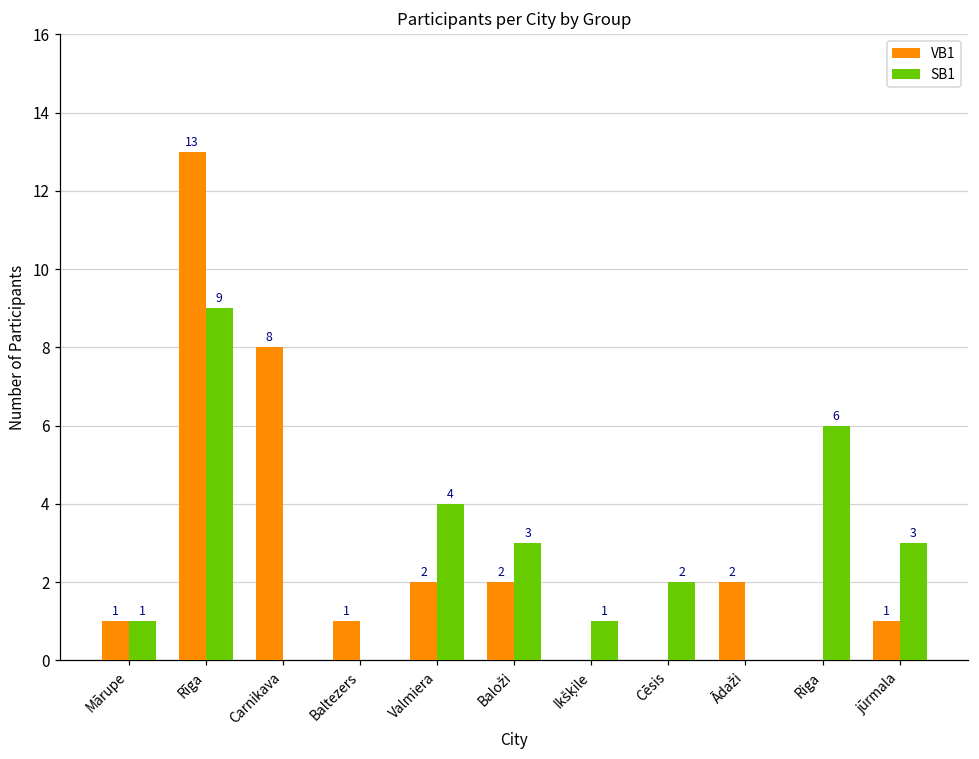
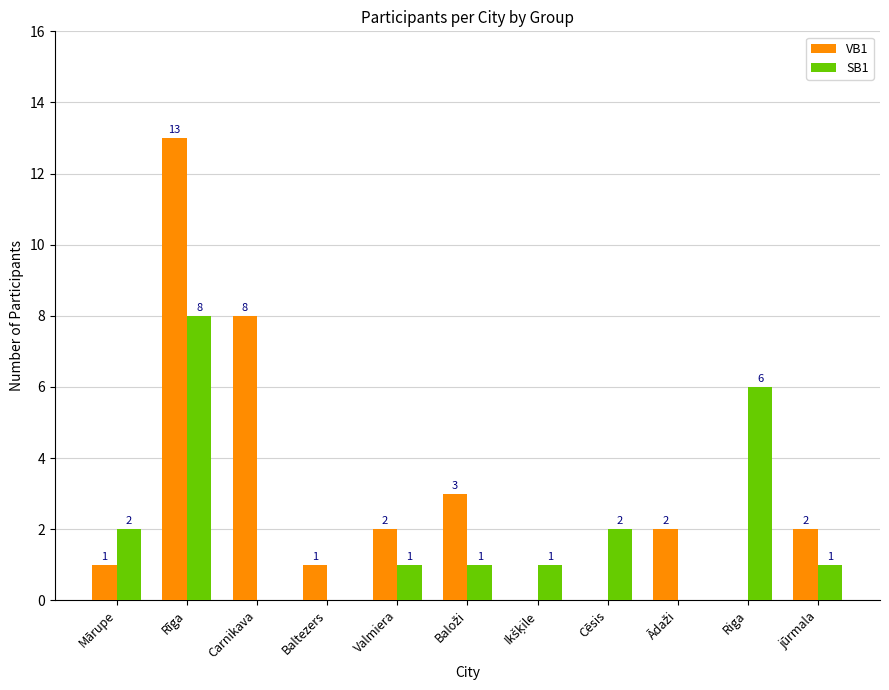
  {
    "VB1": {
      "Mārupe": 1,
      "Rīga": 13,
      "Carnikava": 8,
      "Baltezers": 1,
      "Valmiera": 2,
-     "Baloži": 2,
+     "Baloži": 3,
      "Ādaži": 2,
-     "jūrmala": 1
+     "jūrmala": 2
    },
    "SB1": {
-     "Mārupe": 1,
-     "Rīga": 9,
-     "Valmiera": 4,
-     "Baloži": 3,
+     "Mārupe": 2,
+     "Rīga": 8,
+     "Valmiera": 1,
+     "Baloži": 1,
      "Ikšķile": 1,
      "Cēsis": 2,
      "Riga": 6,
-     "jūrmala": 3
+     "jūrmala": 1
    }
  }
